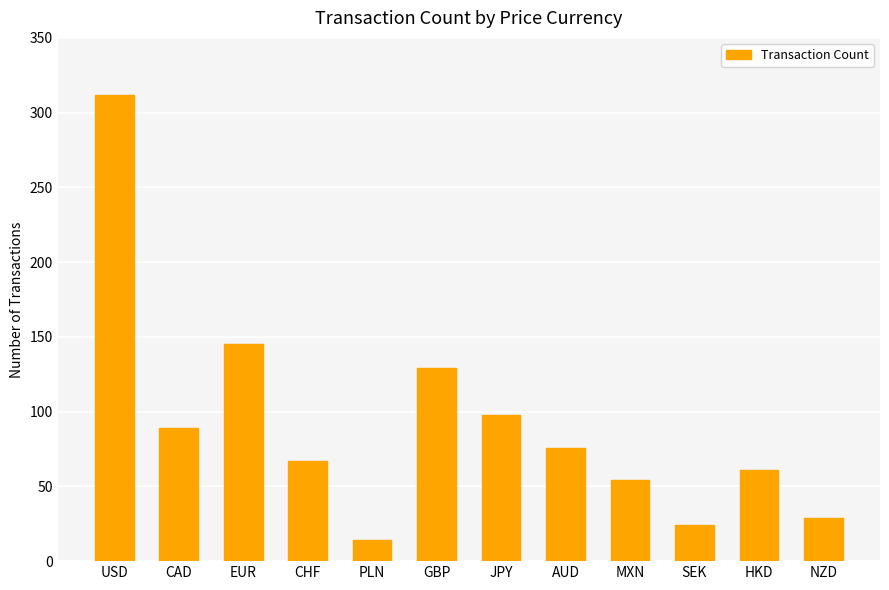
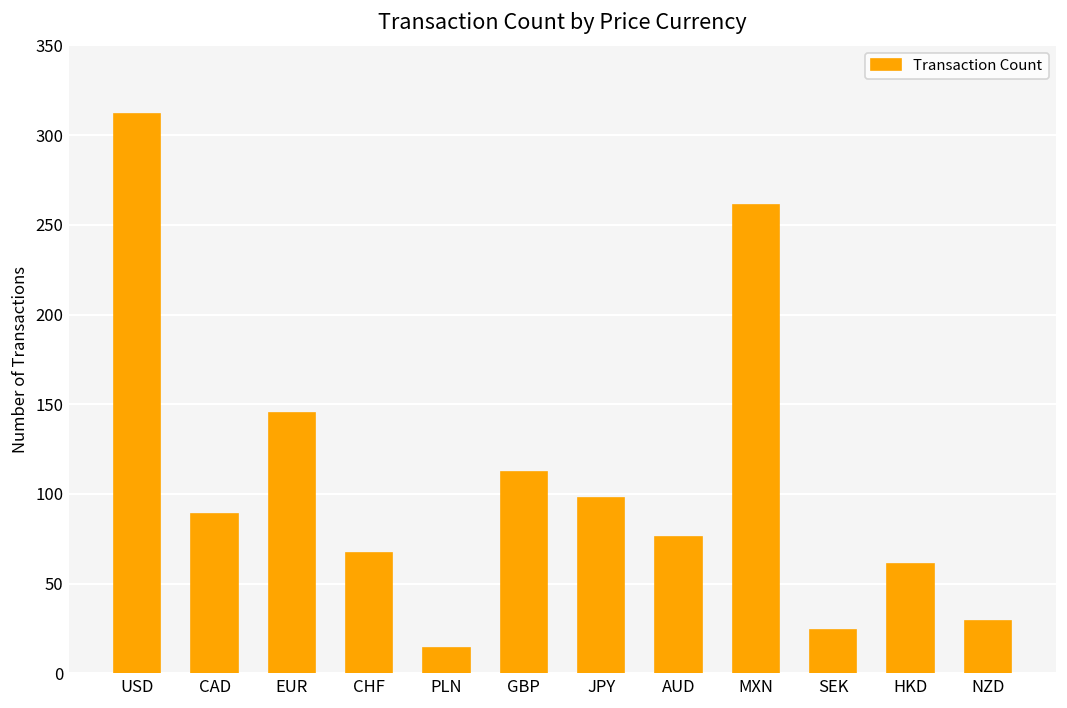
  {
    "USD": 312,
    "CAD": 89,
    "EUR": 145,
    "CHF": 67,
    "PLN": 14,
-   "GBP": 129,
+   "GBP": 112,
    "JPY": 98,
    "AUD": 76,
-   "MXN": 54,
+   "MXN": 261,
    "SEK": 24,
    "HKD": 61,
    "NZD": 29
  }
